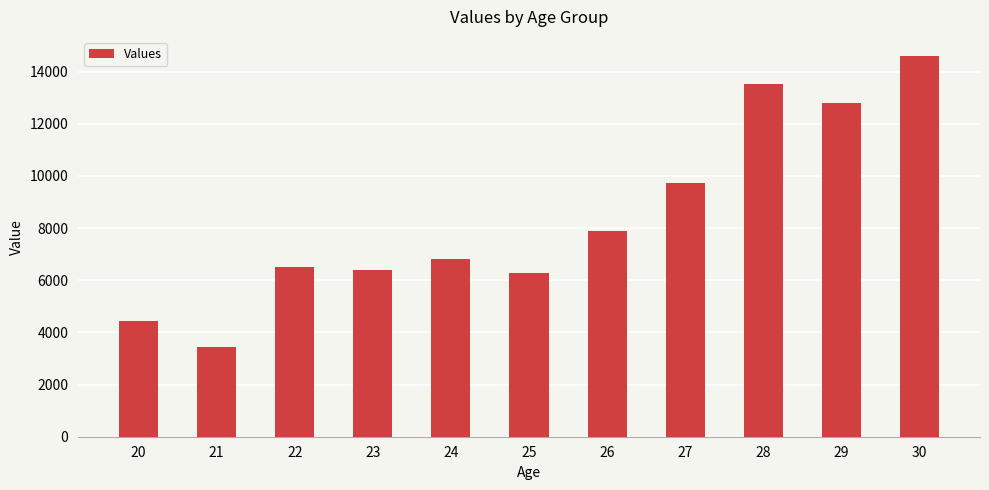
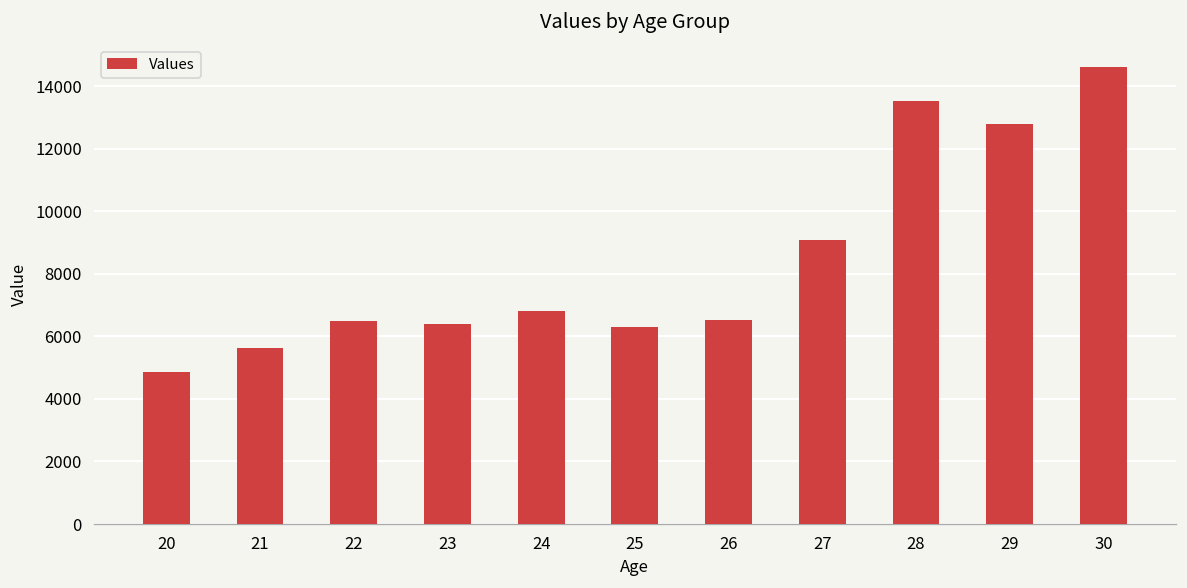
  {
-   "20": 4400,
-   "21": 3400,
+   "20": 4900,
+   "21": 5600,
    "22": 6500,
    "23": 6400,
    "24": 6800,
    "25": 6300,
-   "26": 7900,
-   "27": 9700,
+   "26": 6500,
+   "27": 9100,
    "28": 13500,
    "29": 12800,
    "30": 14600
  }
